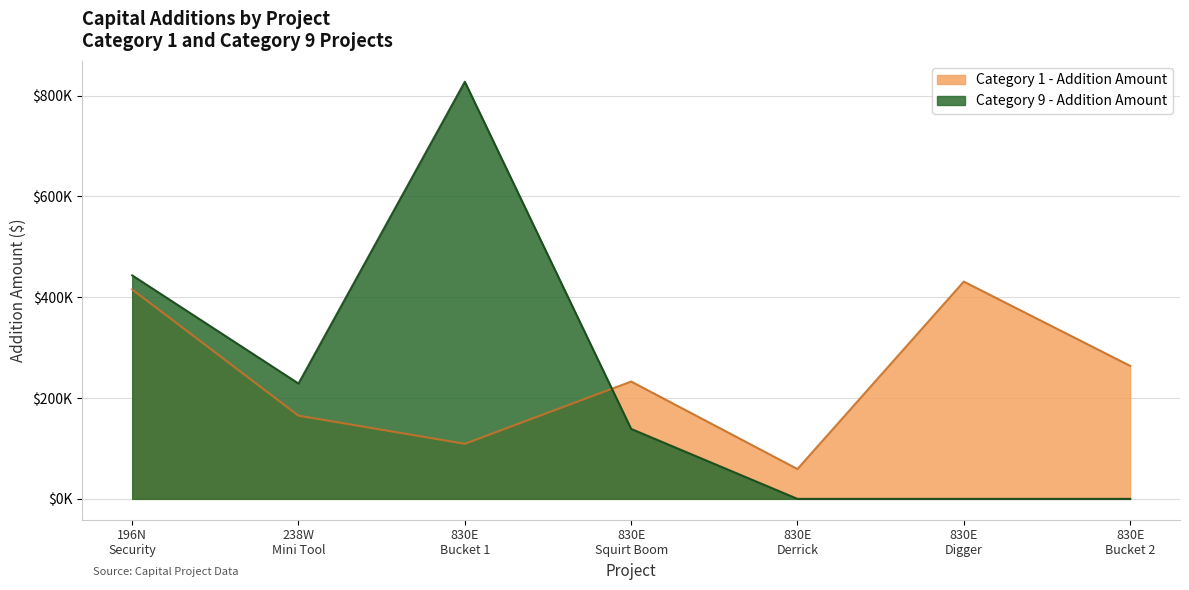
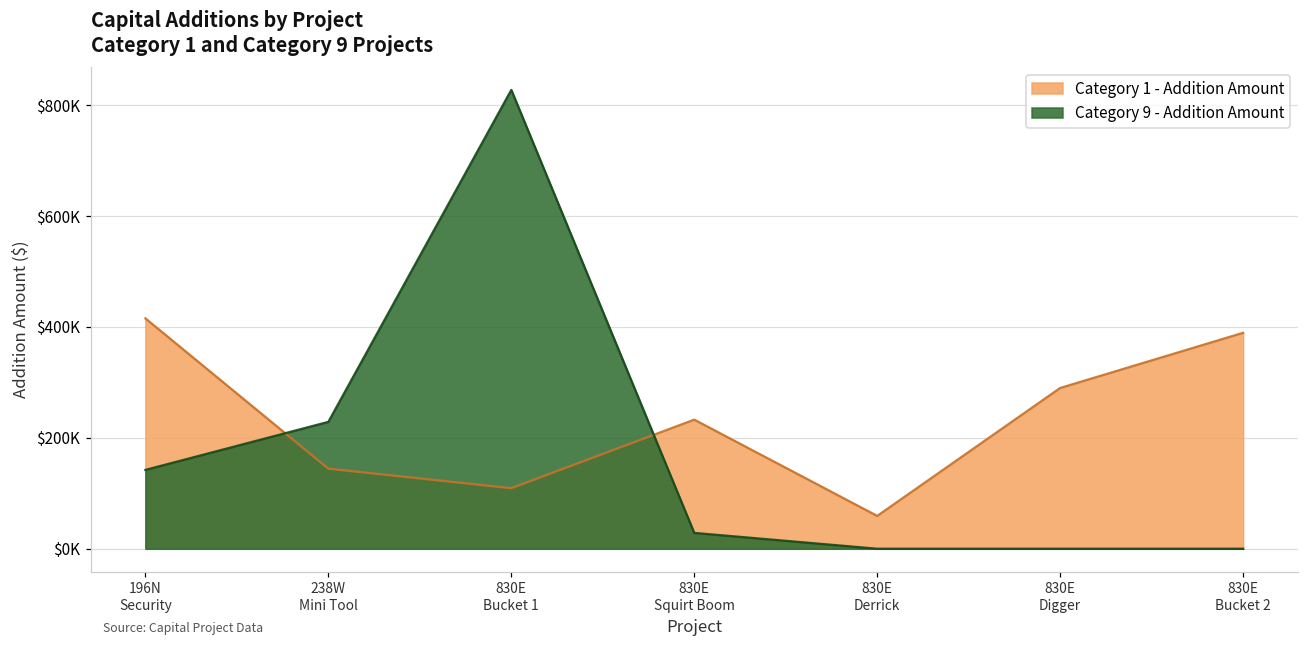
  {
    "Category 1 - Addition Amount": {
      "196N Security": "$420000",
-     "238W Mini Tool": "$170000",
+     "238W Mini Tool": "$140000",
      "830E Bucket 1": "$110000",
      "830E Squirt Boom": "$230000",
      "830E Derrick": "$60000",
-     "830E Digger": "$430000",
-     "830E Bucket 2": "$260000"
+     "830E Digger": "$290000",
+     "830E Bucket 2": "$390000"
    },
    "Category 9 - Addition Amount": {
-     "196N Security": "$440000",
+     "196N Security": "$140000",
      "238W Mini Tool": "$230000",
      "830E Bucket 1": "$830000",
-     "830E Squirt Boom": "$140000",
+     "830E Squirt Boom": "$30000",
      "830E Derrick": "$0",
      "830E Digger": "$0",
      "830E Bucket 2": "$0"
    }
  }
